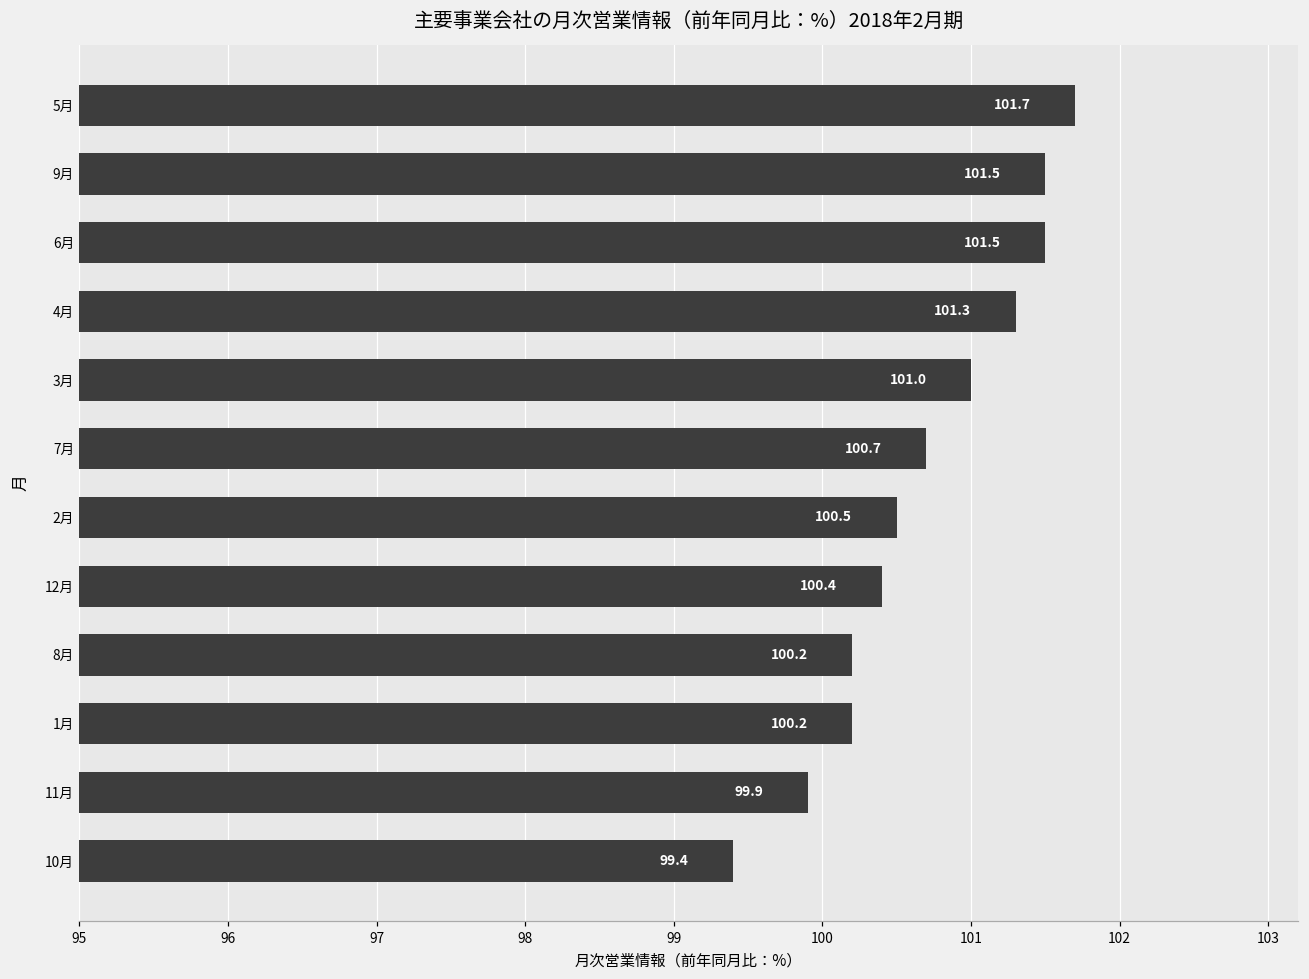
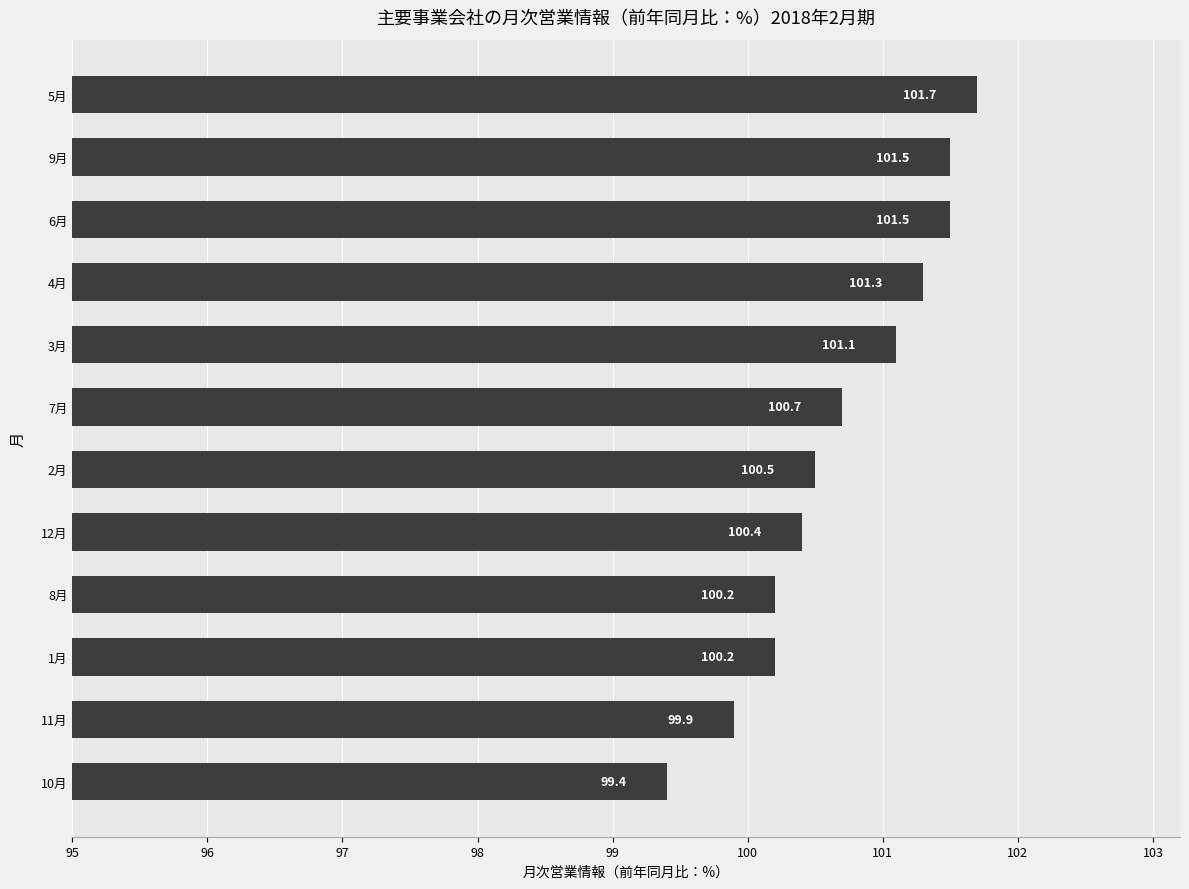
  {
    "5月": 101.7,
    "9月": 101.5,
    "6月": 101.5,
    "4月": 101.3,
-   "3月": 101.0,
+   "3月": 101.1,
    "7月": 100.7,
    "2月": 100.5,
    "12月": 100.4,
    "8月": 100.2,
    "1月": 100.2,
    "11月": 99.9,
    "10月": 99.4
  }
